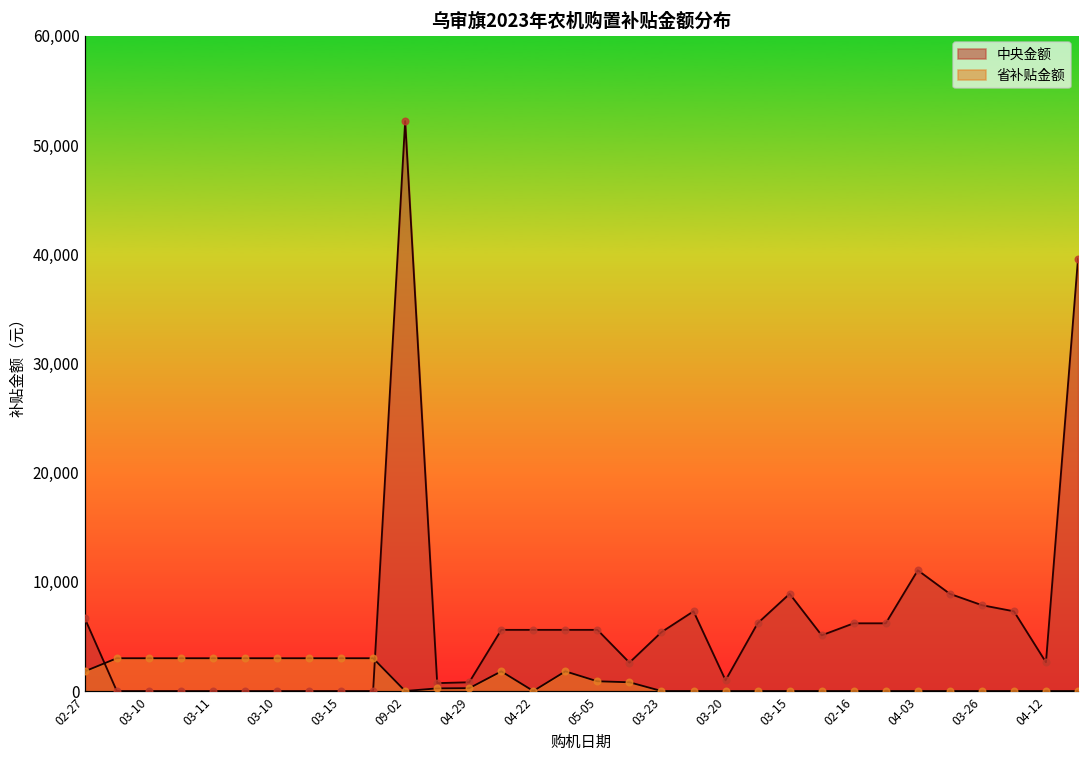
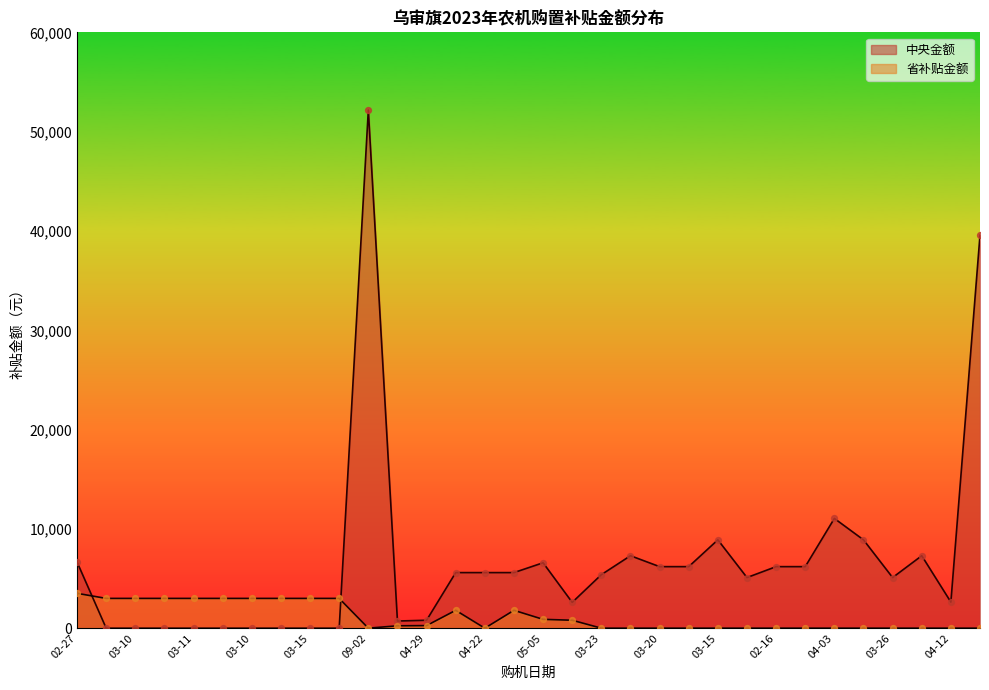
  {
    "中央金额": {
      "02-27": "7,000",
      "09-02": "52,000",
-     "05-05": "6,000",
+     "05-05": "7,000",
      "03-23": "5,000",
-     "03-20": "1,000",
+     "03-20": "6,000",
      "04-03": "11,000",
-     "03-26": "8,000",
+     "03-26": "5,000",
      "04-12": "3,000"
    },
    "省补贴金额": {
-     "02-27": "2,000",
+     "02-27": "4,000",
      "09-02": "0",
      "05-05": "1,000",
      "03-23": "0",
      "03-20": "0",
      "04-03": "0",
      "03-26": "0",
      "04-12": "0"
    }
  }
